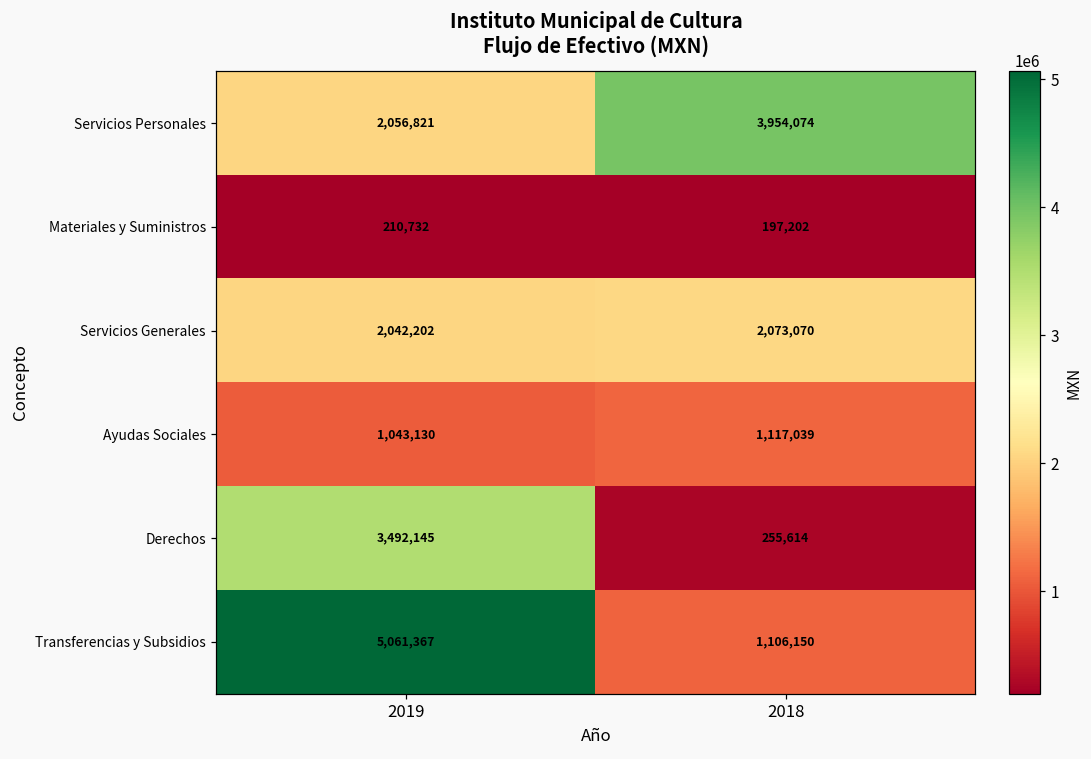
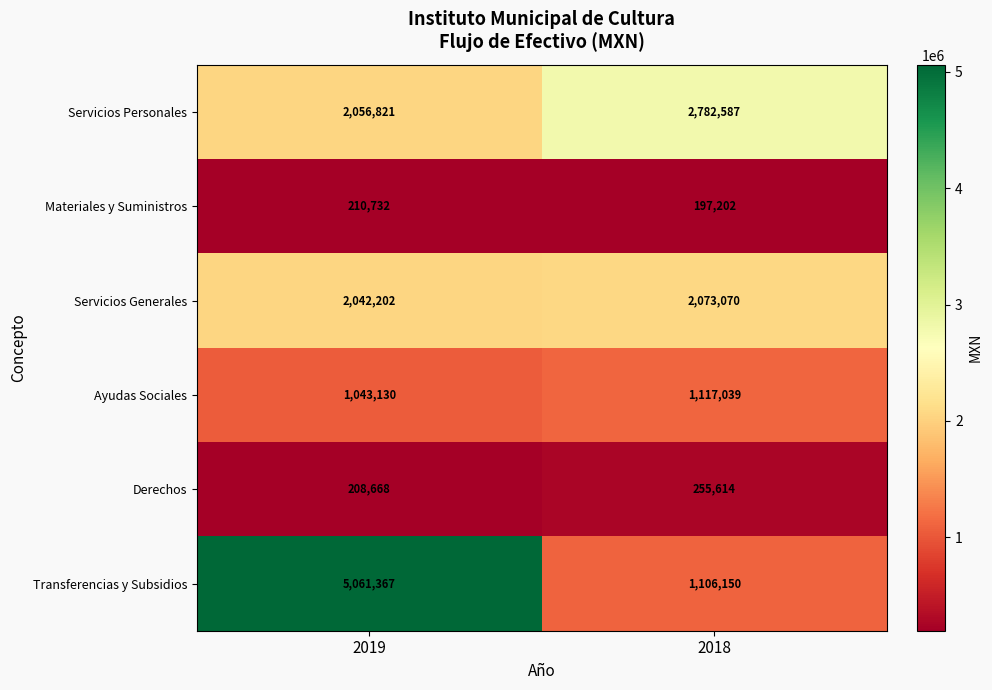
  {
    "Servicios Personales": {
      "2019": "2,056,821",
-     "2018": "3,954,074"
+     "2018": "2,782,587"
    },
    "Materiales y Suministros": {
      "2019": "210,732",
      "2018": "197,202"
    },
    "Servicios Generales": {
      "2019": "2,042,202",
      "2018": "2,073,070"
    },
    "Ayudas Sociales": {
      "2019": "1,043,130",
      "2018": "1,117,039"
    },
    "Derechos": {
-     "2019": "3,492,145",
+     "2019": "208,668",
      "2018": "255,614"
    },
    "Transferencias y Subsidios": {
      "2019": "5,061,367",
      "2018": "1,106,150"
    }
  }
